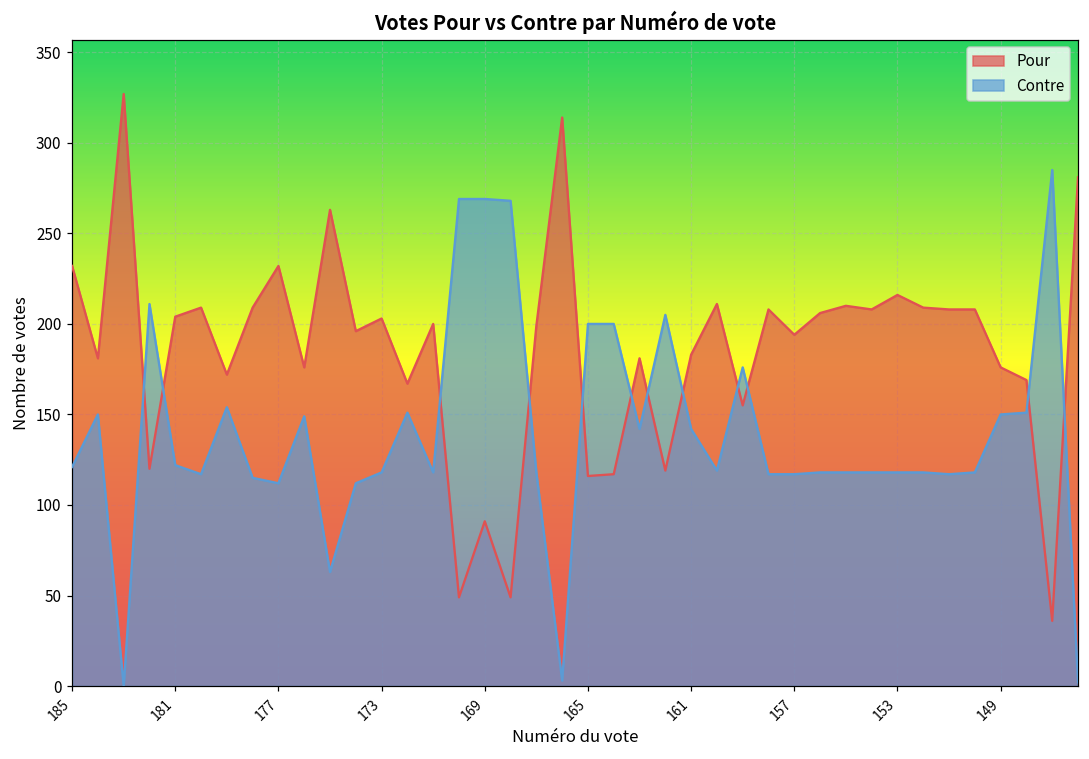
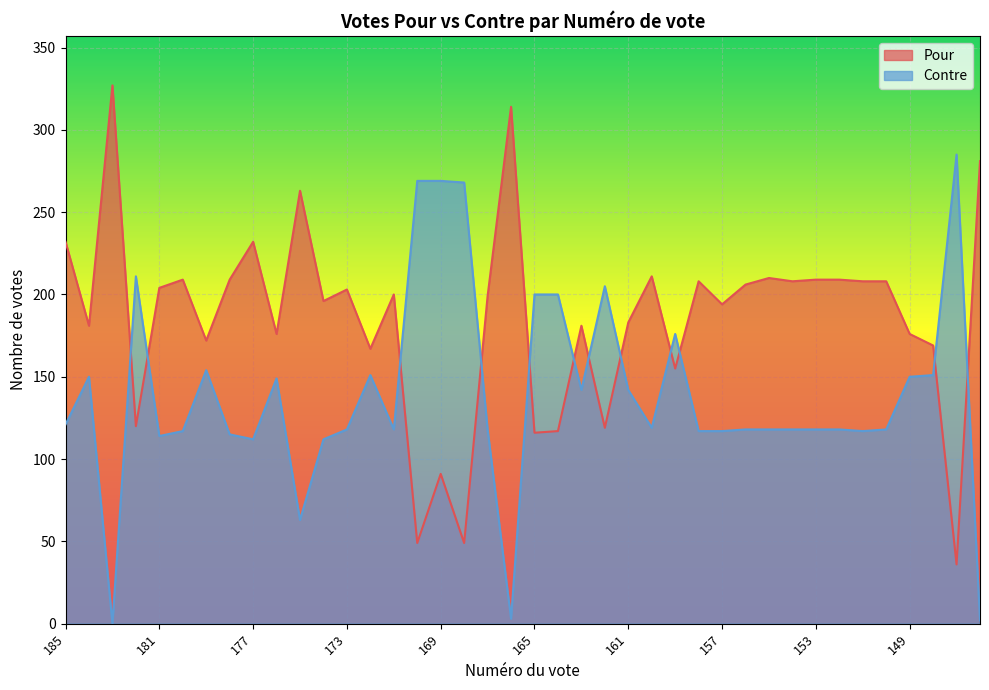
  {
    "Pour": {
      "185": 232,
      "181": 204,
      "177": 232,
      "173": 203,
      "169": 91,
      "165": 116,
      "161": 183,
      "157": 194,
-     "153": 216,
+     "153": 209,
      "149": 176
    },
    "Contre": {
      "185": 121,
-     "181": 122,
+     "181": 114,
      "177": 112,
      "173": 118,
      "169": 269,
      "165": 200,
      "161": 142,
      "157": 117,
      "153": 118,
      "149": 150
    }
  }
